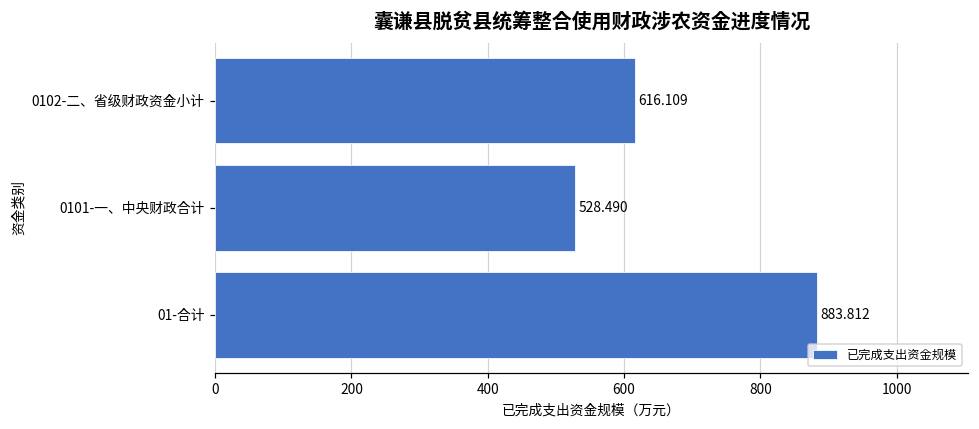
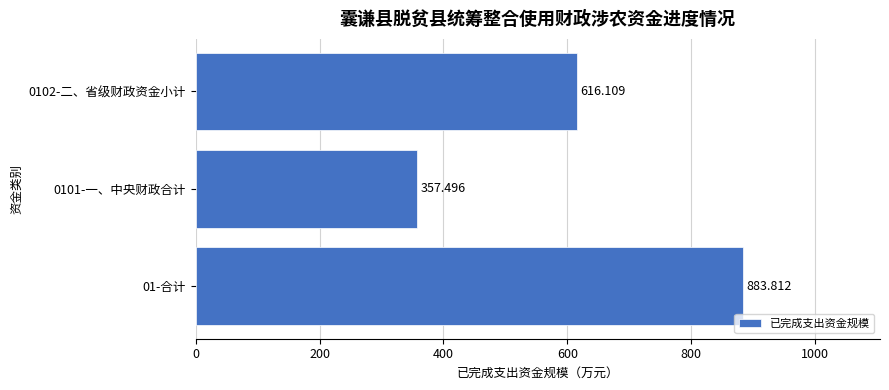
  {
    "0102-二、省级财政资金小计": 616.109,
-   "0101-一、中央财政合计": 528.490,
+   "0101-一、中央财政合计": 357.496,
    "01-合计": 883.812
  }
